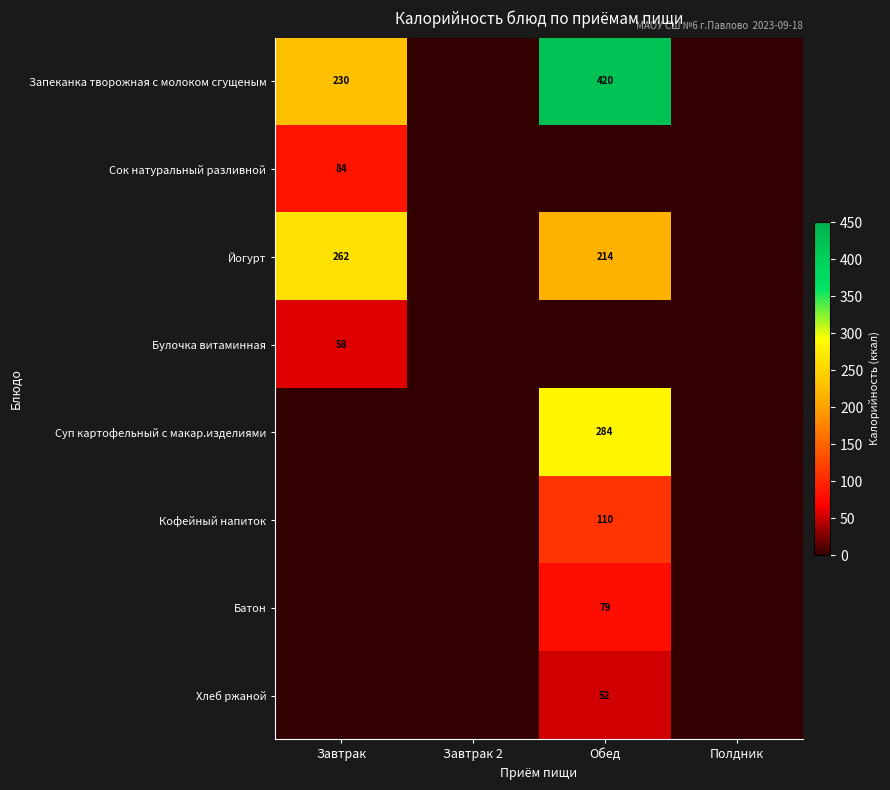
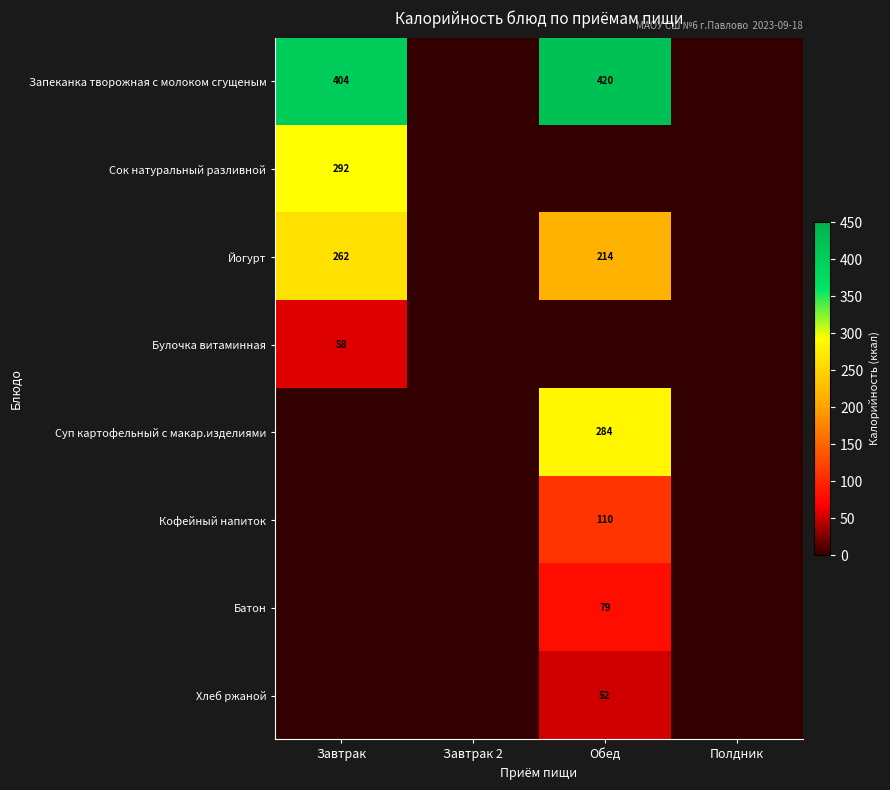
  {
    "Запеканка творожная с молоком сгущеным": {
-     "Завтрак": 230,
+     "Завтрак": 404,
      "Обед": 420
    },
    "Сок натуральный разливной": {
-     "Завтрак": 84
+     "Завтрак": 292
    },
    "Йогурт": {
      "Завтрак": 262,
      "Обед": 214
    },
    "Булочка витаминная": {
      "Завтрак": 58
    },
    "Суп картофельный с макар.изделиями": {
      "Обед": 284
    },
    "Кофейный напиток": {
      "Обед": 110
    },
    "Батон": {
      "Обед": 79
    },
    "Хлеб ржаной": {
      "Обед": 52
    }
  }
